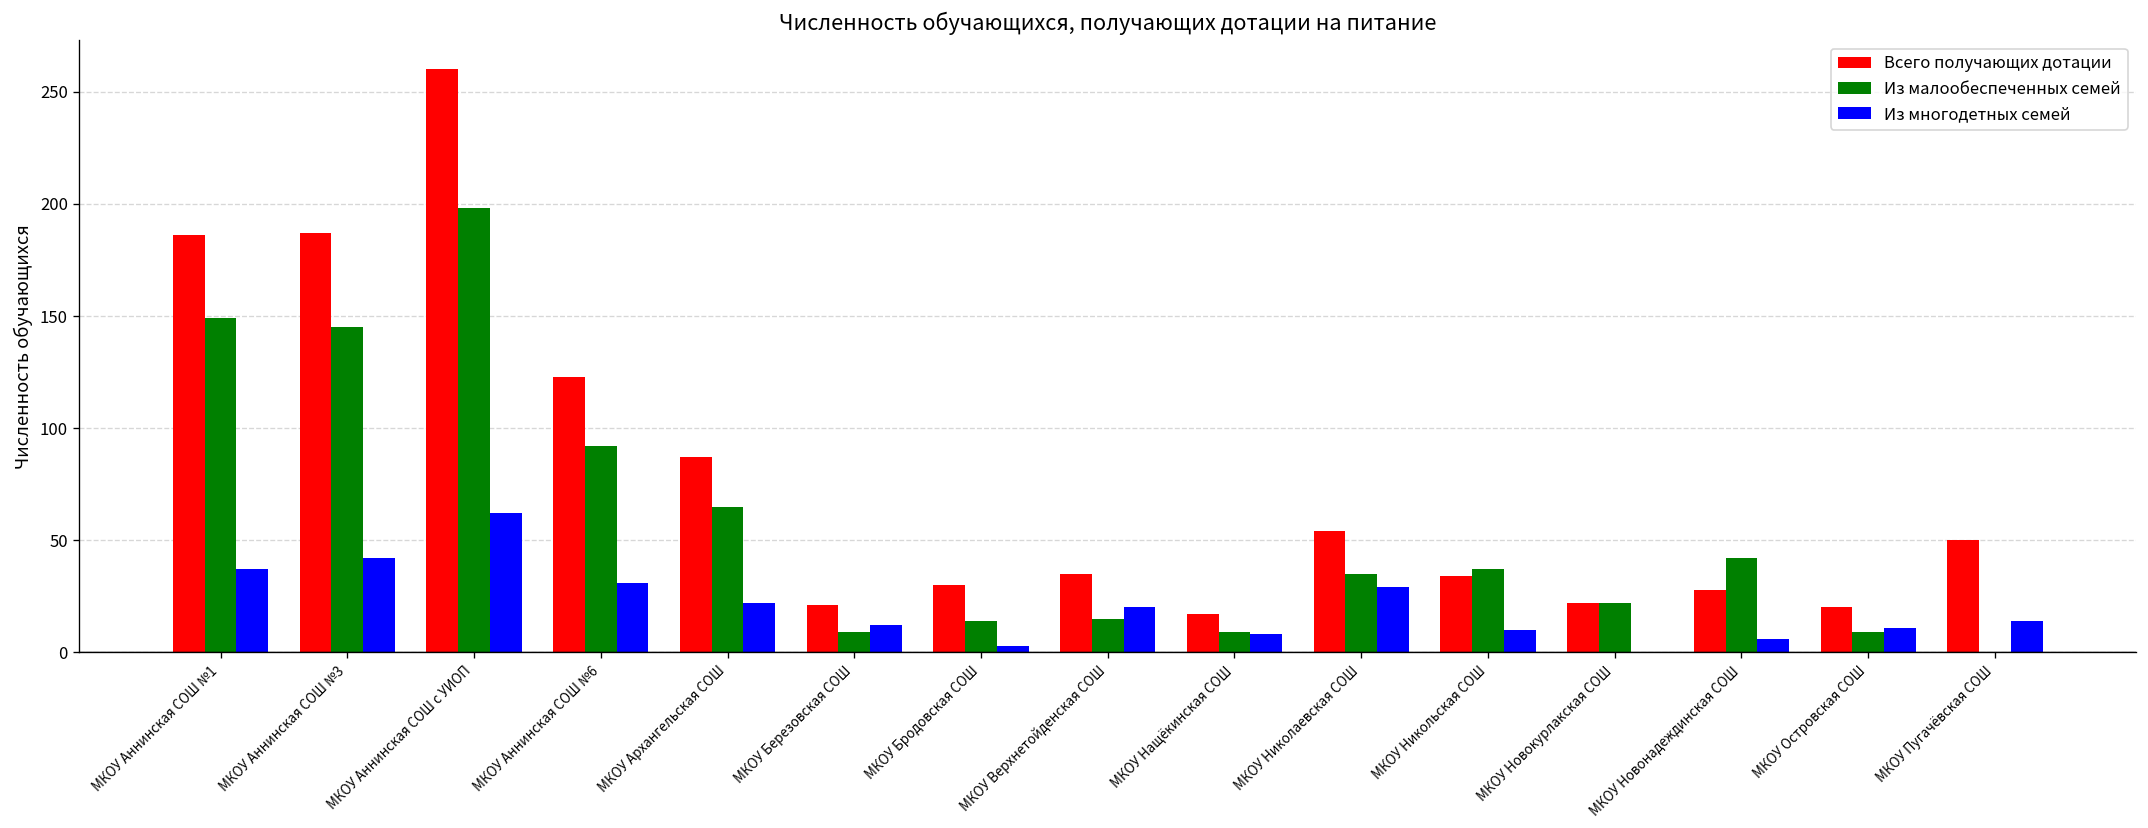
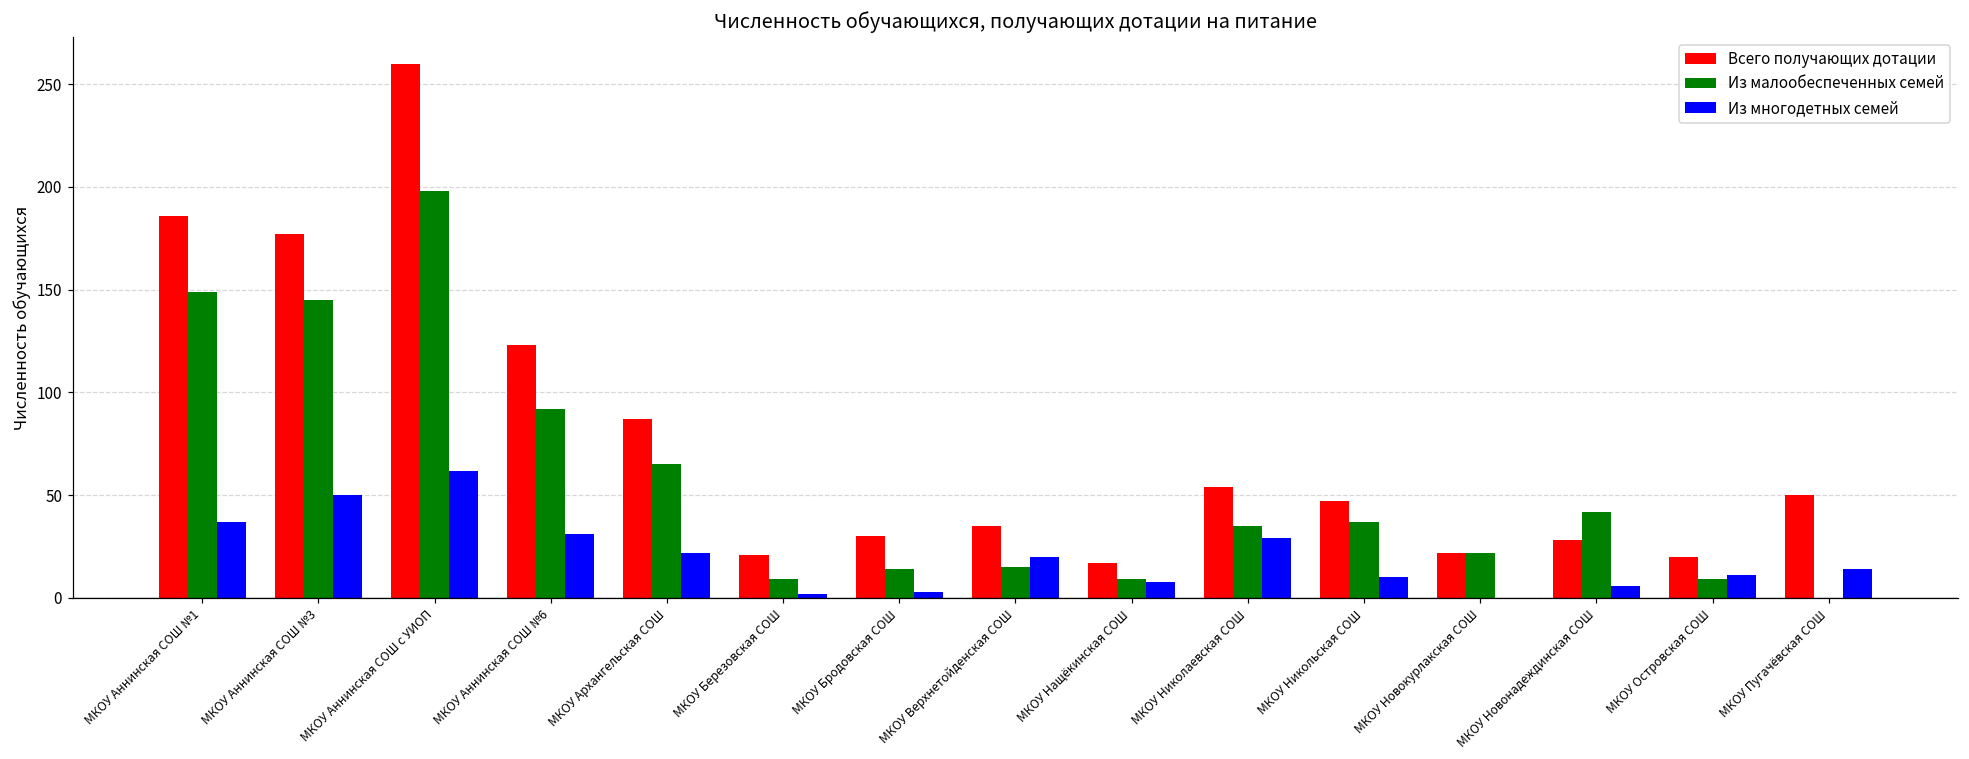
  {
    "Всего получающих дотации": {
      "МКОУ Аннинская СОШ №1": 186,
-     "МКОУ Аннинская СОШ №3": 187,
+     "МКОУ Аннинская СОШ №3": 177,
      "МКОУ Аннинская СОШ с УИОП": 260,
      "МКОУ Аннинская СОШ №6": 123,
      "МКОУ Архангельская СОШ": 87,
      "МКОУ Березовская СОШ": 21,
      "МКОУ Бродовская СОШ": 30,
      "МКОУ Верхнетойденская СОШ": 35,
      "МКОУ Нащёкинская СОШ": 17,
      "МКОУ Николаевская СОШ": 54,
-     "МКОУ Никольская СОШ": 34,
+     "МКОУ Никольская СОШ": 47,
      "МКОУ Новокурлакская СОШ": 22,
      "МКОУ Новонадеждинская СОШ": 28,
      "МКОУ Островская СОШ": 20,
      "МКОУ Пугачёвская СОШ": 50
    },
    "Из малообеспеченных семей": {
      "МКОУ Аннинская СОШ №1": 149,
      "МКОУ Аннинская СОШ №3": 145,
      "МКОУ Аннинская СОШ с УИОП": 198,
      "МКОУ Аннинская СОШ №6": 92,
      "МКОУ Архангельская СОШ": 65,
      "МКОУ Березовская СОШ": 9,
      "МКОУ Бродовская СОШ": 14,
      "МКОУ Верхнетойденская СОШ": 15,
      "МКОУ Нащёкинская СОШ": 9,
      "МКОУ Николаевская СОШ": 35,
      "МКОУ Никольская СОШ": 37,
      "МКОУ Новокурлакская СОШ": 22,
      "МКОУ Новонадеждинская СОШ": 42,
      "МКОУ Островская СОШ": 9,
      "МКОУ Пугачёвская СОШ": 0
    },
    "Из многодетных семей": {
      "МКОУ Аннинская СОШ №1": 37,
-     "МКОУ Аннинская СОШ №3": 42,
+     "МКОУ Аннинская СОШ №3": 50,
      "МКОУ Аннинская СОШ с УИОП": 62,
      "МКОУ Аннинская СОШ №6": 31,
      "МКОУ Архангельская СОШ": 22,
-     "МКОУ Березовская СОШ": 12,
+     "МКОУ Березовская СОШ": 2,
      "МКОУ Бродовская СОШ": 3,
      "МКОУ Верхнетойденская СОШ": 20,
      "МКОУ Нащёкинская СОШ": 8,
      "МКОУ Николаевская СОШ": 29,
      "МКОУ Никольская СОШ": 10,
      "МКОУ Новокурлакская СОШ": 0,
      "МКОУ Новонадеждинская СОШ": 6,
      "МКОУ Островская СОШ": 11,
      "МКОУ Пугачёвская СОШ": 14
    }
  }
